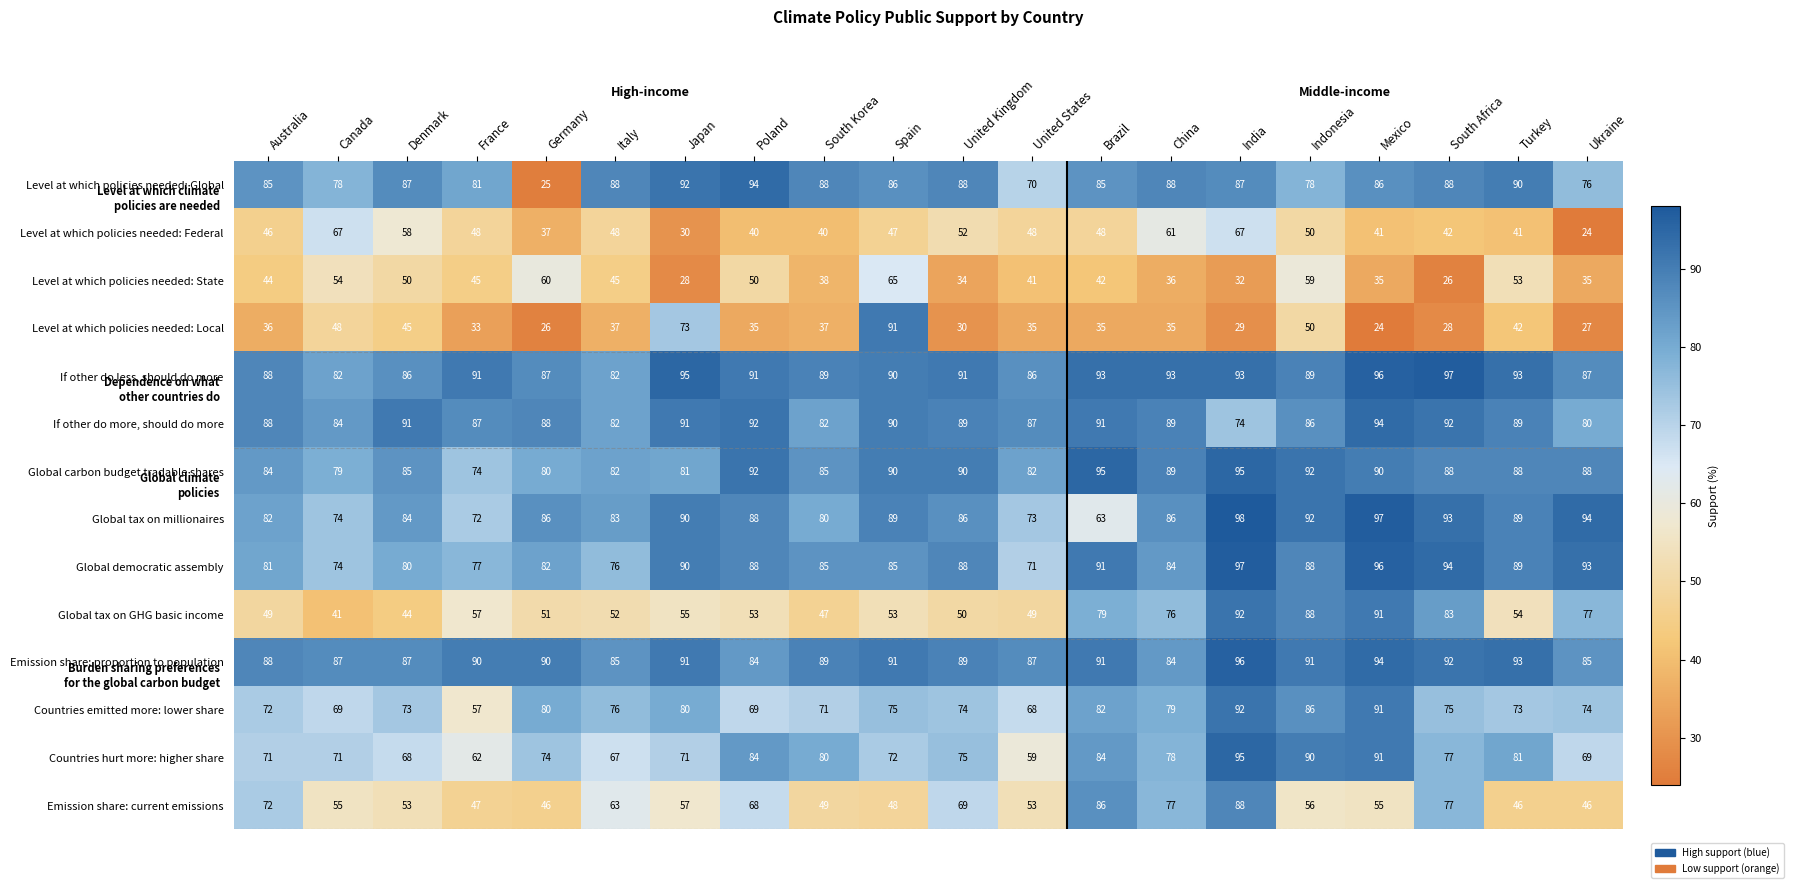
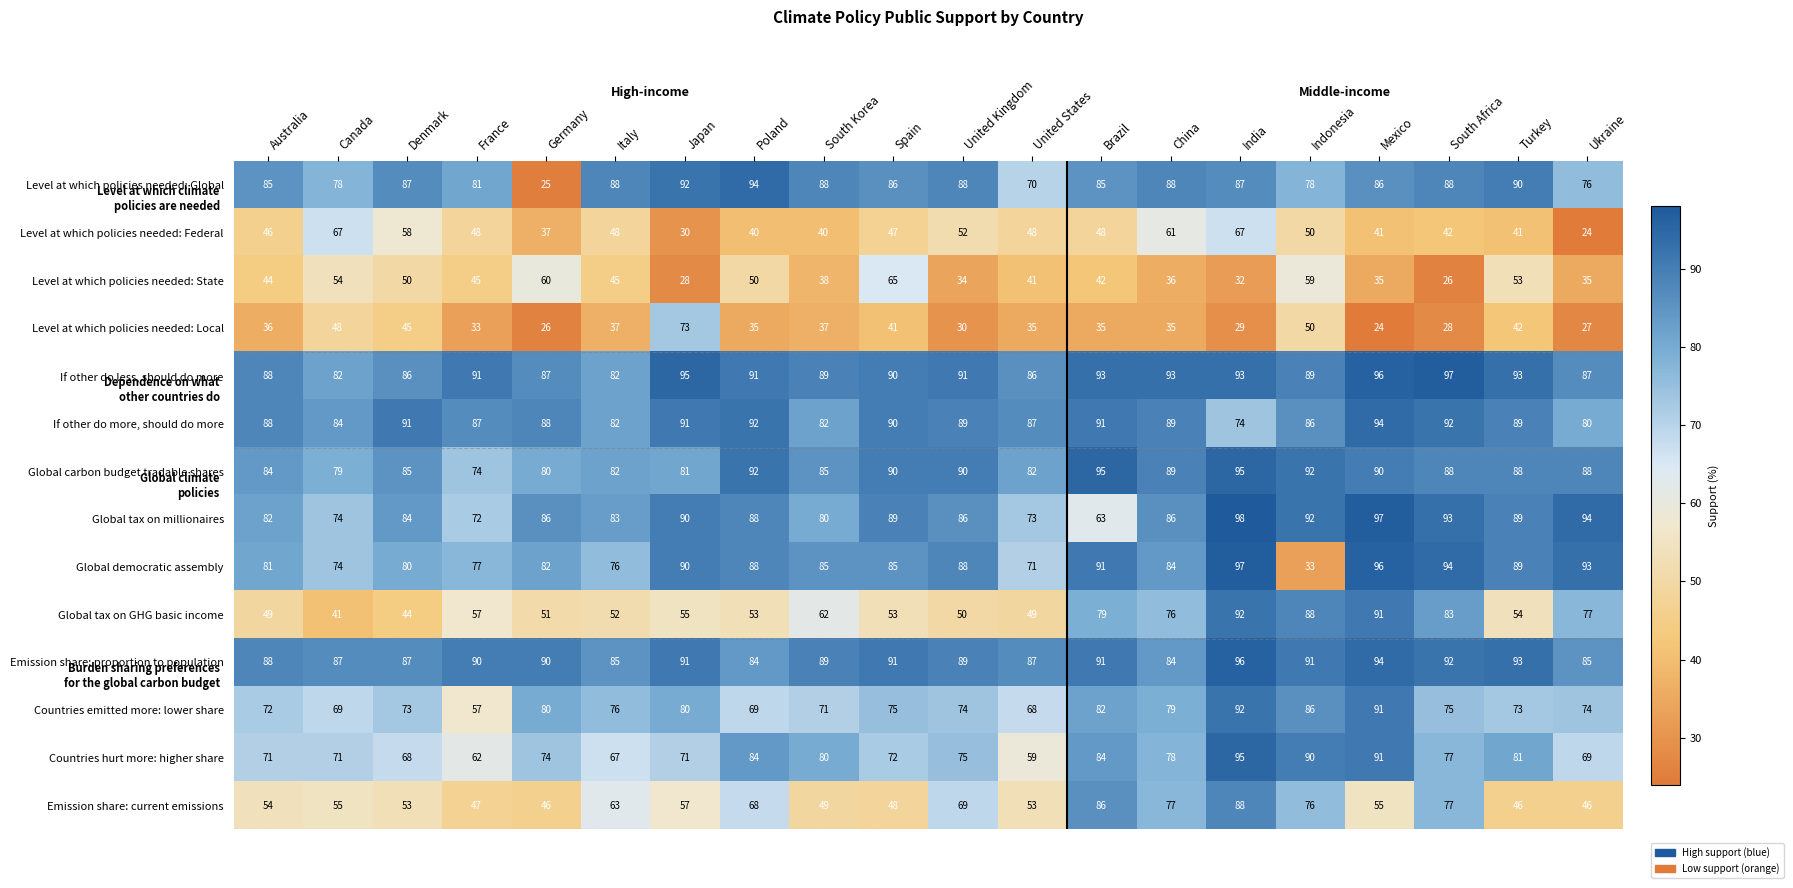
  {
    "Level at which policies needed: Local": {
      "Australia": 36,
      "Canada": 48,
      "Denmark": 45,
      "France": 33,
      "Germany": 26,
      "Italy": 37,
      "Japan": 73,
      "Poland": 35,
      "South Korea": 37,
-     "Spain": 91,
+     "Spain": 41,
      "United Kingdom": 30,
      "United States": 35,
      "Brazil": 35,
      "China": 35,
      "India": 29,
      "Indonesia": 50,
      "Mexico": 24,
      "South Africa": 28,
      "Turkey": 42,
      "Ukraine": 27
    },
    "Global democratic assembly": {
      "Australia": 81,
      "Canada": 74,
      "Denmark": 80,
      "France": 77,
      "Germany": 82,
      "Italy": 76,
      "Japan": 90,
      "Poland": 88,
      "South Korea": 85,
      "Spain": 85,
      "United Kingdom": 88,
      "United States": 71,
      "Brazil": 91,
      "China": 84,
      "India": 97,
-     "Indonesia": 88,
+     "Indonesia": 33,
      "Mexico": 96,
      "South Africa": 94,
      "Turkey": 89,
      "Ukraine": 93
    },
    "Global tax on GHG basic income": {
      "Australia": 49,
      "Canada": 41,
      "Denmark": 44,
      "France": 57,
      "Germany": 51,
      "Italy": 52,
      "Japan": 55,
      "Poland": 53,
-     "South Korea": 47,
+     "South Korea": 62,
      "Spain": 53,
      "United Kingdom": 50,
      "United States": 49,
      "Brazil": 79,
      "China": 76,
      "India": 92,
      "Indonesia": 88,
      "Mexico": 91,
      "South Africa": 83,
      "Turkey": 54,
      "Ukraine": 77
    },
    "Emission share: current emissions": {
-     "Australia": 72,
+     "Australia": 54,
      "Canada": 55,
      "Denmark": 53,
      "France": 47,
      "Germany": 46,
      "Italy": 63,
      "Japan": 57,
      "Poland": 68,
      "South Korea": 49,
      "Spain": 48,
      "United Kingdom": 69,
      "United States": 53,
      "Brazil": 86,
      "China": 77,
      "India": 88,
-     "Indonesia": 56,
+     "Indonesia": 76,
      "Mexico": 55,
      "South Africa": 77,
      "Turkey": 46,
      "Ukraine": 46
    }
  }
